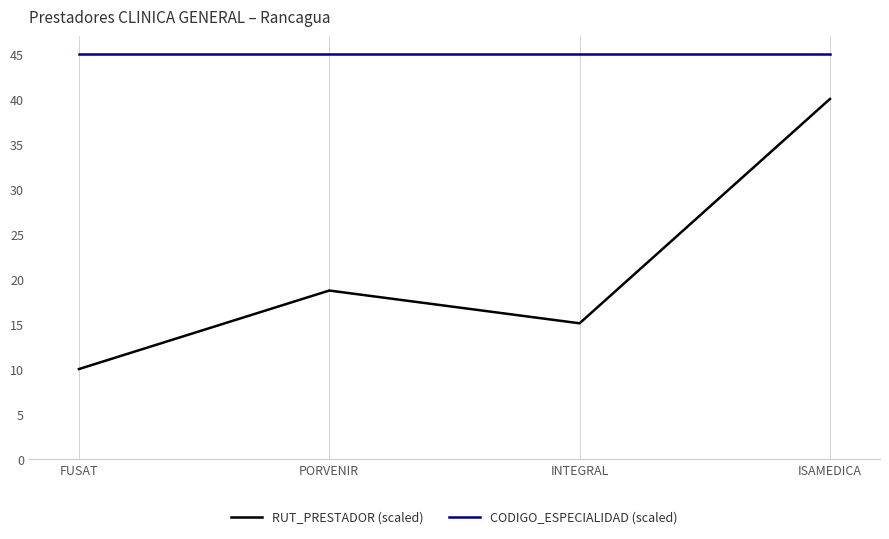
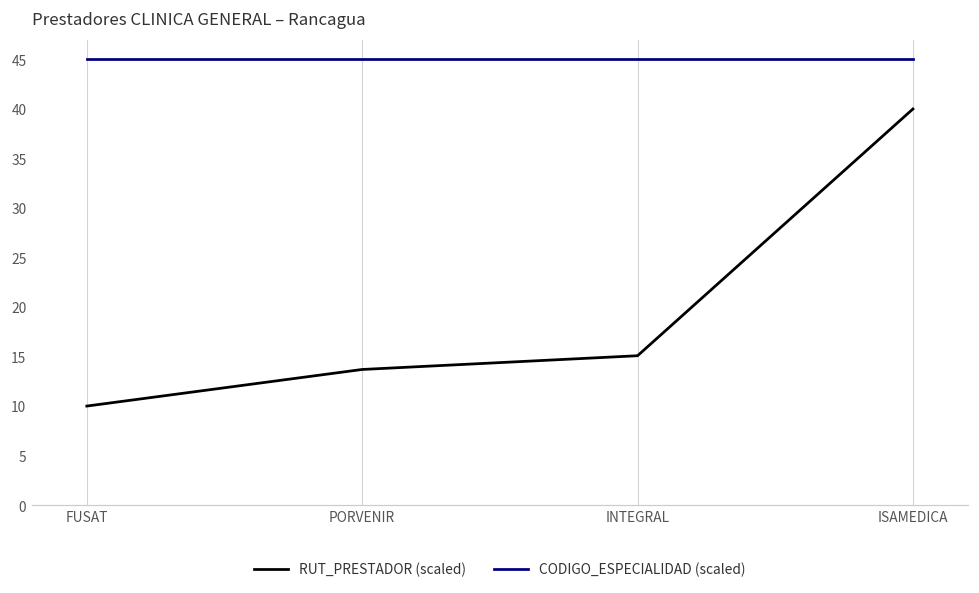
  {
    "RUT_PRESTADOR (scaled)": {
      "FUSAT": 10,
-     "PORVENIR": 19,
+     "PORVENIR": 14,
      "INTEGRAL": 15,
      "ISAMEDICA": 40
    },
    "CODIGO_ESPECIALIDAD (scaled)": {
      "FUSAT": 45,
      "PORVENIR": 45,
      "INTEGRAL": 45,
      "ISAMEDICA": 45
    }
  }
